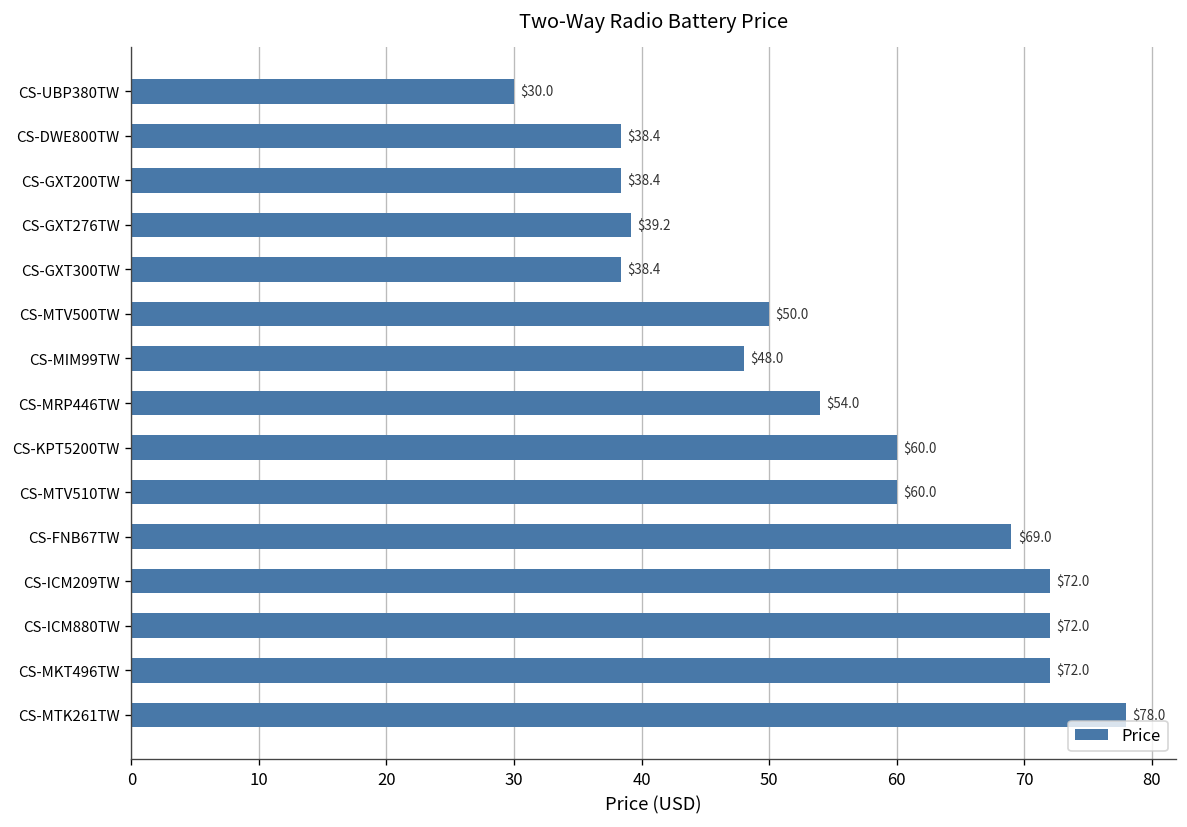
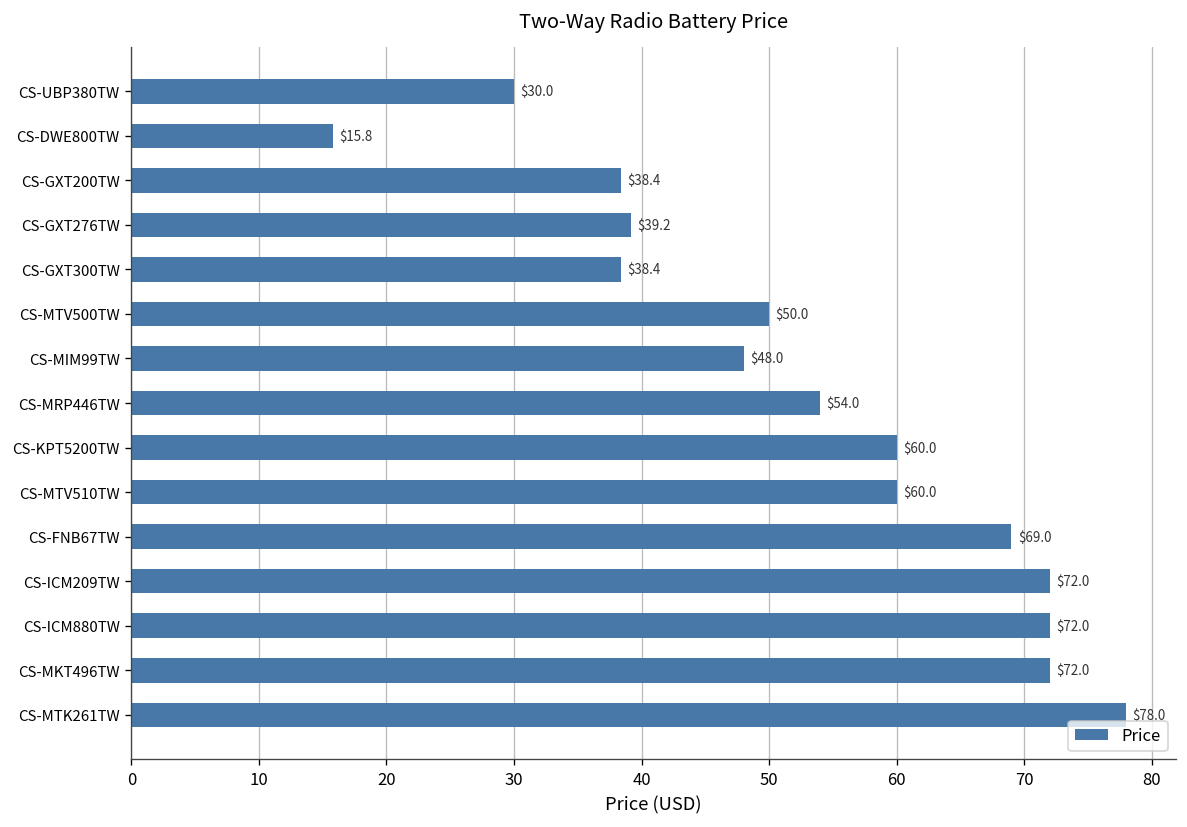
  {
    "CS-UBP380TW": "$30.0",
-   "CS-DWE800TW": "$38.4",
+   "CS-DWE800TW": "$15.8",
    "CS-GXT200TW": "$38.4",
    "CS-GXT276TW": "$39.2",
    "CS-GXT300TW": "$38.4",
    "CS-MTV500TW": "$50.0",
    "CS-MIM99TW": "$48.0",
    "CS-MRP446TW": "$54.0",
    "CS-KPT5200TW": "$60.0",
    "CS-MTV510TW": "$60.0",
    "CS-FNB67TW": "$69.0",
    "CS-ICM209TW": "$72.0",
    "CS-ICM880TW": "$72.0",
    "CS-MKT496TW": "$72.0",
    "CS-MTK261TW": "$78.0"
  }
